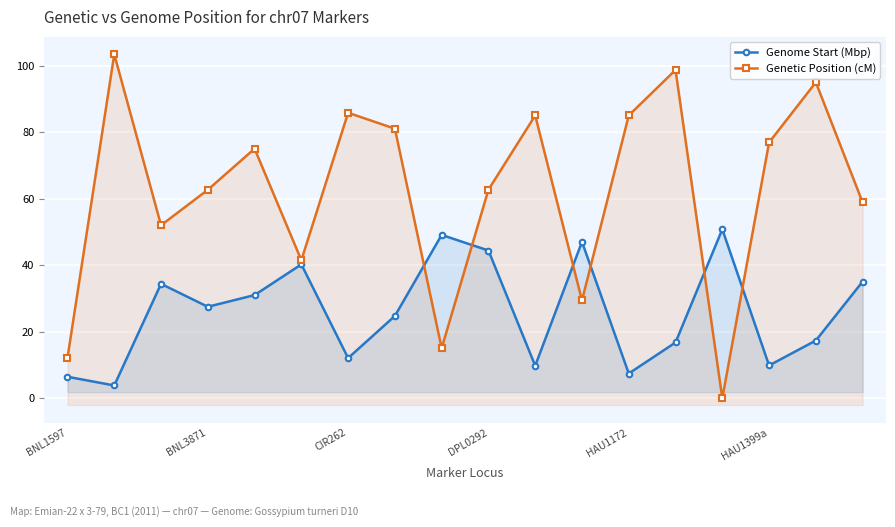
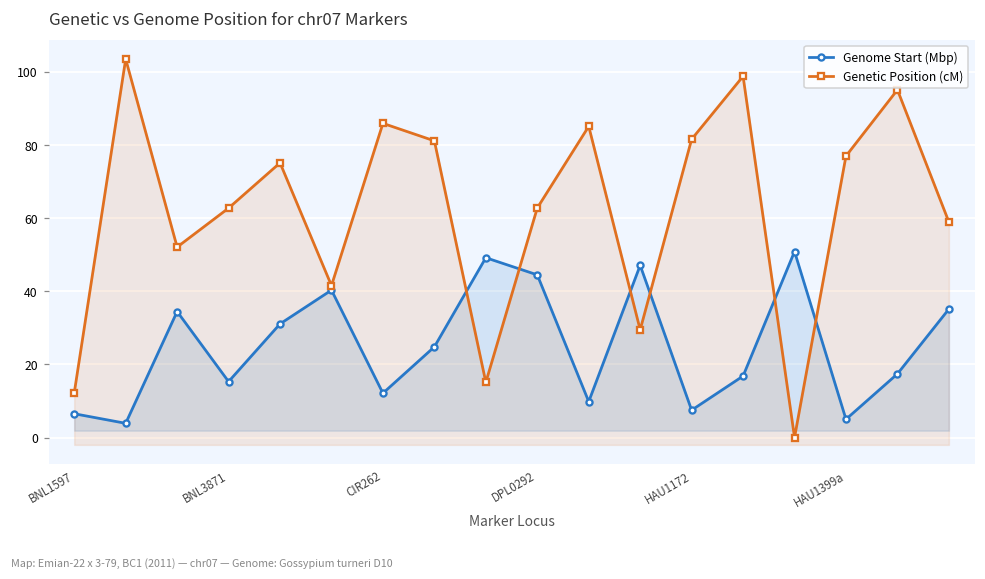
  {
    "Genome Start (Mbp)": {
      "BNL1597": 7,
-     "BNL3871": 28,
+     "BNL3871": 15,
      "CIR262": 12,
      "DPL0292": 44,
      "HAU1172": 7,
-     "HAU1399a": 10
+     "HAU1399a": 5
    },
    "Genetic Position (cM)": {
      "BNL1597": 12,
      "BNL3871": 63,
      "CIR262": 86,
      "DPL0292": 63,
-     "HAU1172": 85,
+     "HAU1172": 82,
      "HAU1399a": 77
    }
  }
